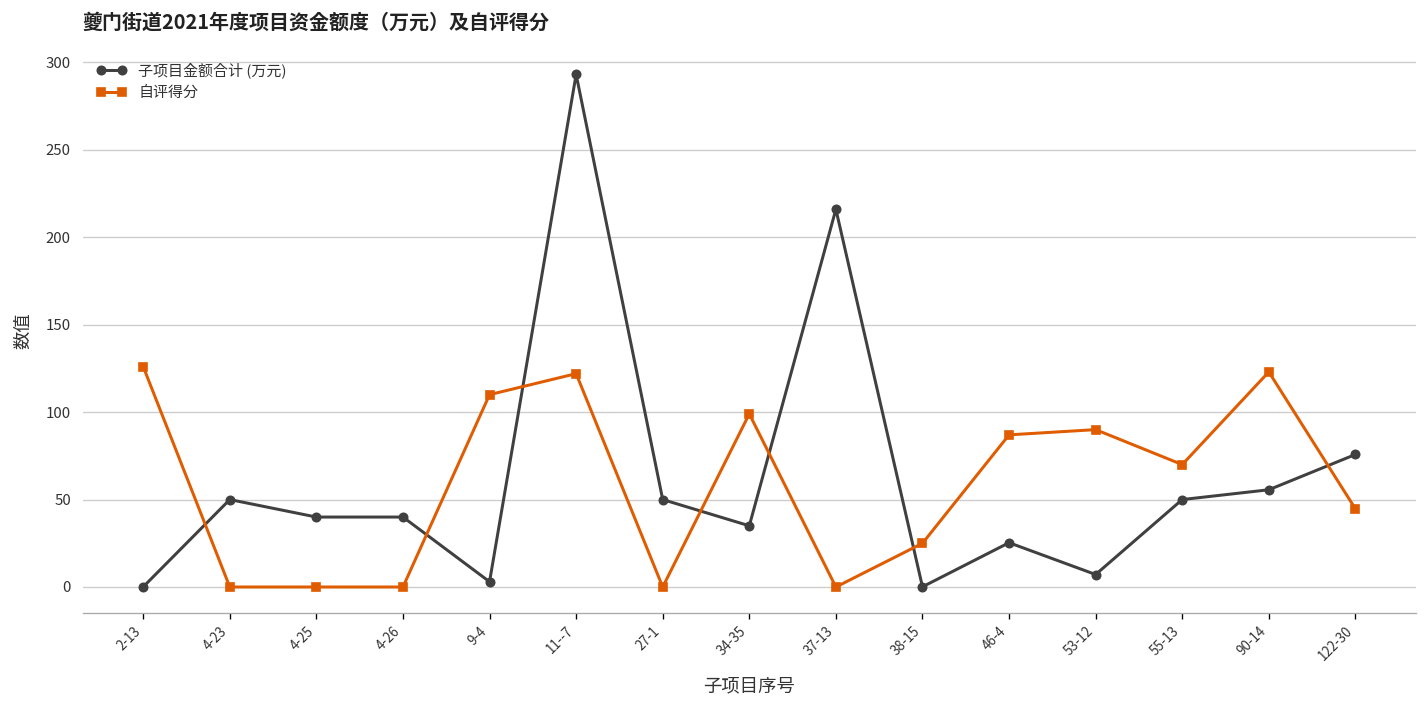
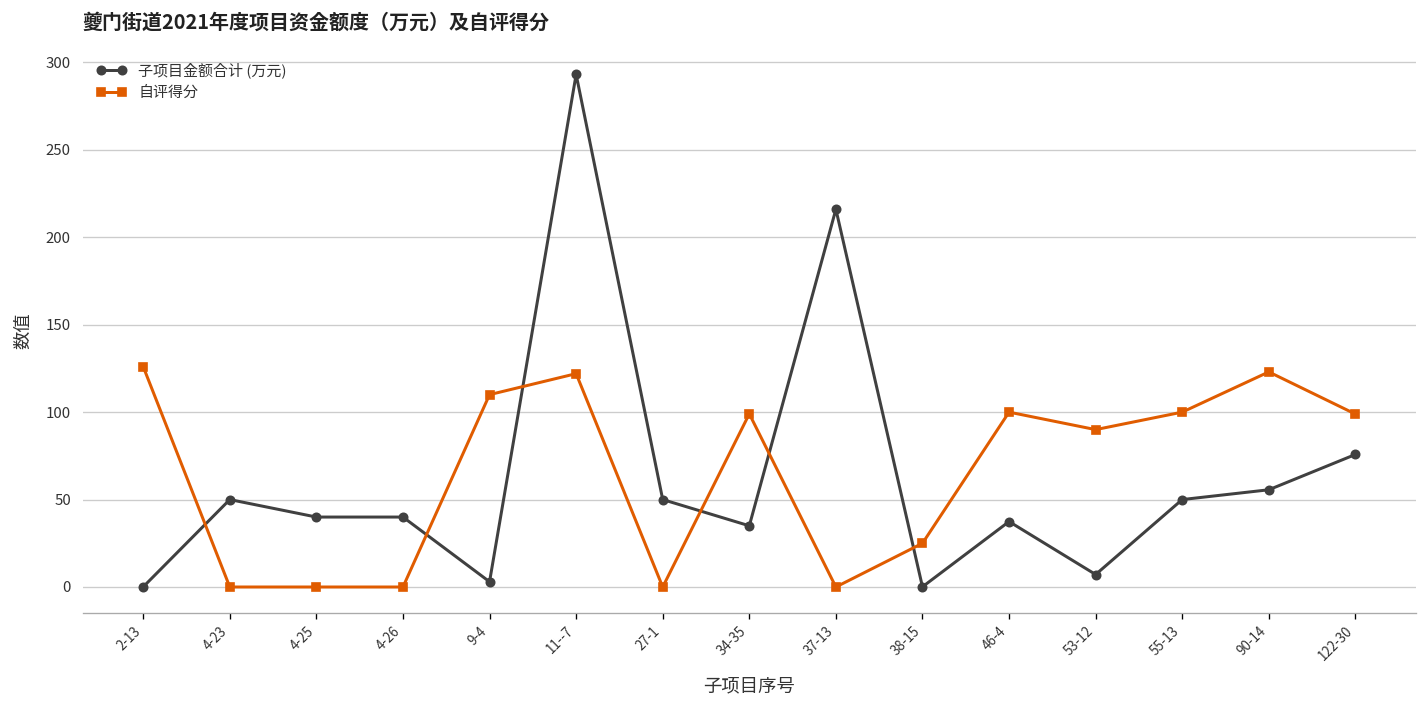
  {
    "子项目金额合计 (万元)": {
      "2-13": 0,
      "4-23": 50,
      "4-25": 40,
      "4-26": 40,
      "9-4": 3,
      "11--7": 293,
      "27-1": 50,
      "34-35": 35,
      "37-13": 216,
      "38-15": 0,
-     "46-4": 25,
+     "46-4": 37,
      "53-12": 7,
      "55-13": 50,
      "90-14": 56,
      "122-30": 76
    },
    "自评得分": {
      "2-13": 126,
      "4-23": 0,
      "4-25": 0,
      "4-26": 0,
      "9-4": 110,
      "11--7": 122,
      "27-1": 0,
      "34-35": 99,
      "37-13": 0,
      "38-15": 25,
-     "46-4": 87,
+     "46-4": 100,
      "53-12": 90,
-     "55-13": 70,
+     "55-13": 100,
      "90-14": 123,
-     "122-30": 45
+     "122-30": 99
    }
  }
